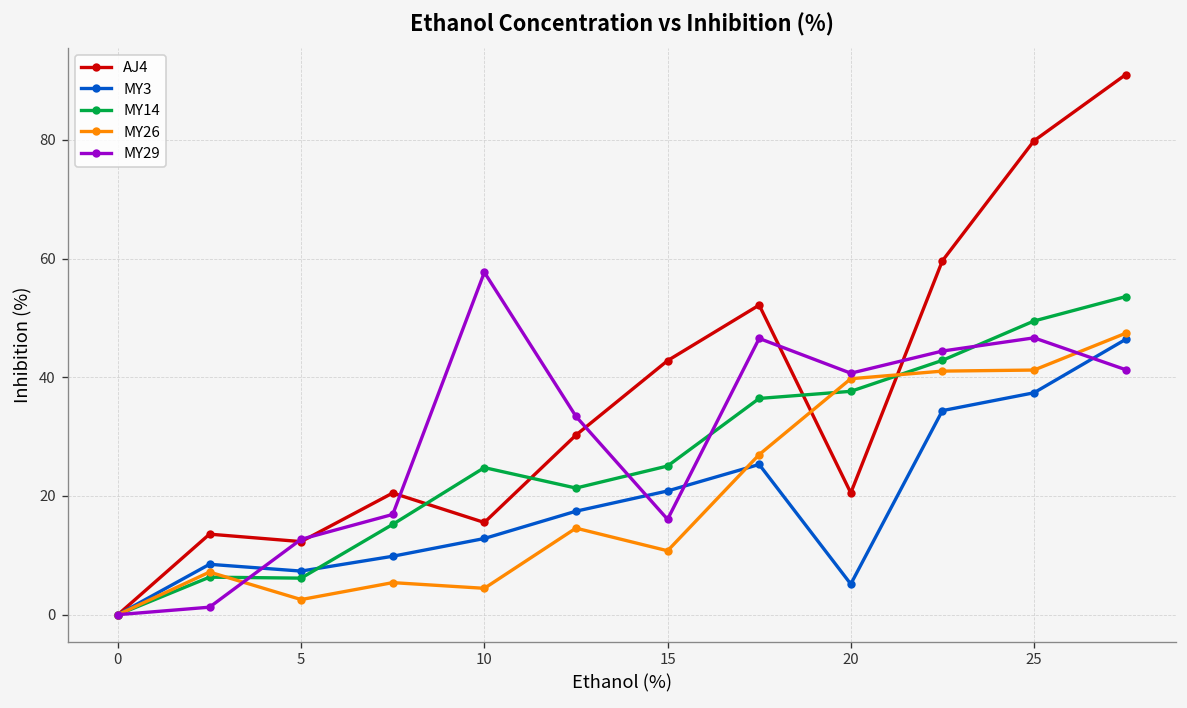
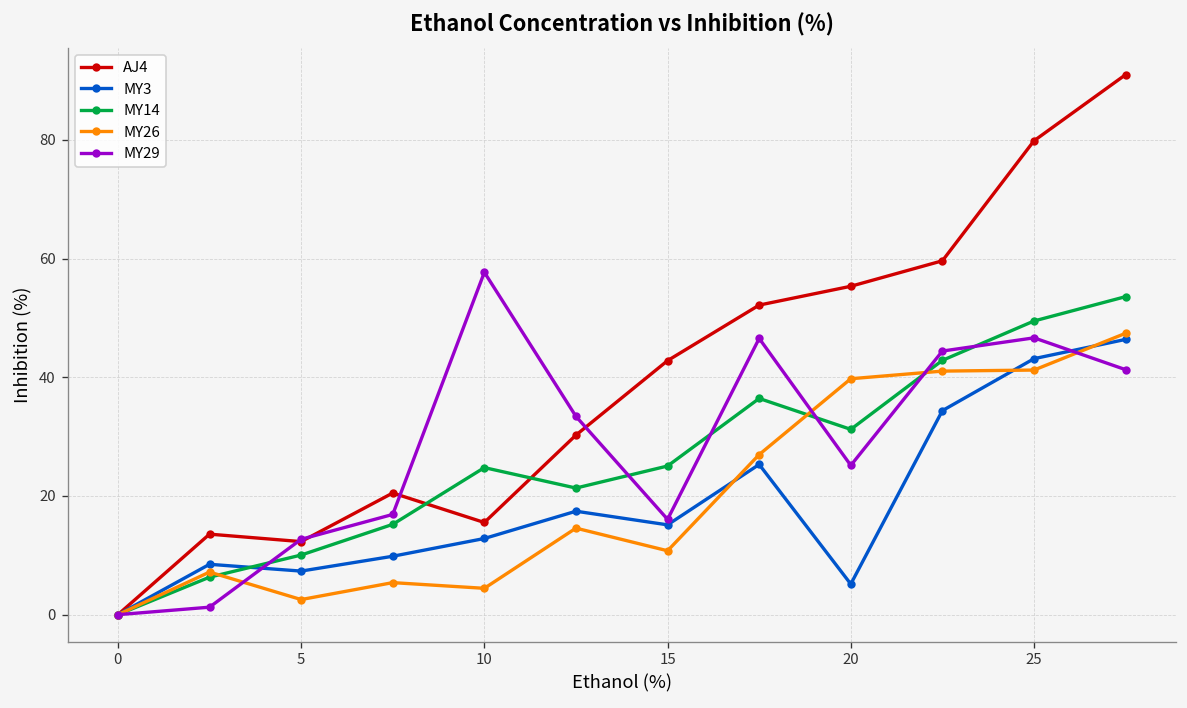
  {
    "AJ4": {
      "10": 16,
      "15": 43,
-     "20": 21,
+     "20": 55,
      "25": 80
    },
    "MY3": {
      "5": 7,
      "10": 13,
-     "15": 21,
+     "15": 15,
      "20": 5,
-     "25": 37
+     "25": 43
    },
    "MY14": {
-     "5": 6,
+     "5": 10,
      "10": 25,
      "15": 25,
-     "20": 38,
+     "20": 31,
      "25": 49
    },
    "MY26": {
      "5": 3,
      "10": 4,
      "15": 11,
      "20": 40,
      "25": 41
    },
    "MY29": {
      "10": 58,
      "15": 16,
-     "20": 41,
+     "20": 25,
      "25": 47
    }
  }
